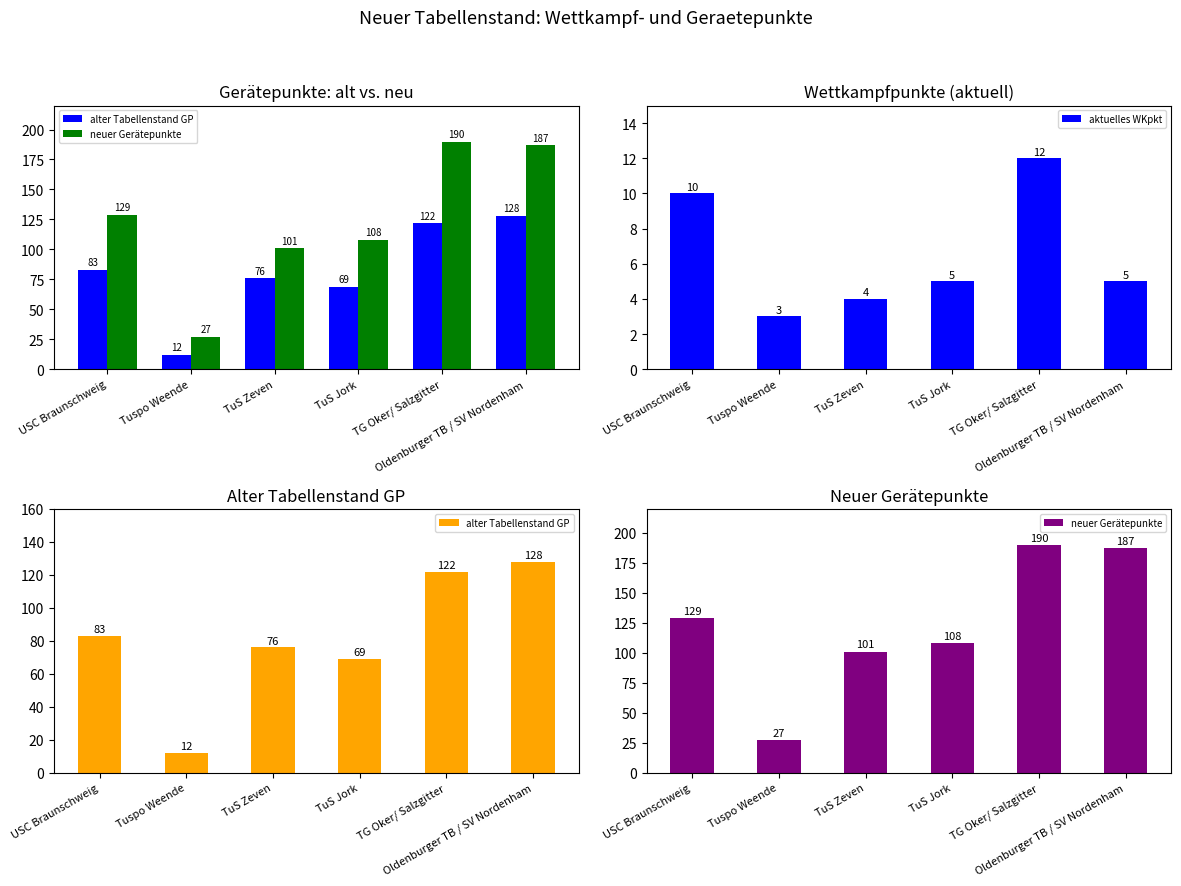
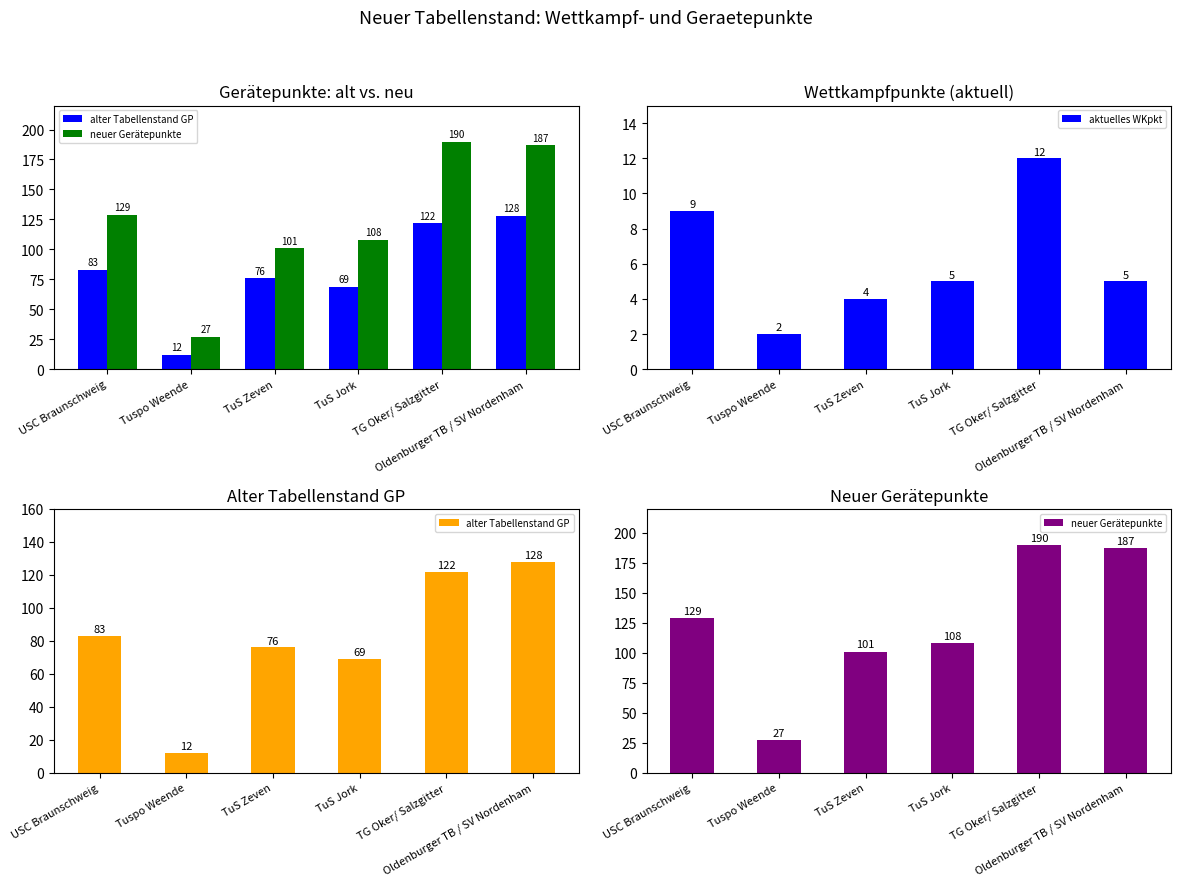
  {
    "Wettkampfpunkte (aktuell)": {
-     "USC Braunschweig": 10,
-     "Tuspo Weende": 3,
+     "USC Braunschweig": 9,
+     "Tuspo Weende": 2,
      "TuS Zeven": 4,
      "TuS Jork": 5,
      "TG Oker/ Salzgitter": 12,
      "Oldenburger TB / SV Nordenham": 5
    },
    "Alter Tabellenstand GP": {
      "USC Braunschweig": 83,
      "Tuspo Weende": 12,
      "TuS Zeven": 76,
      "TuS Jork": 69,
      "TG Oker/ Salzgitter": 122,
      "Oldenburger TB / SV Nordenham": 128
    },
    "Neuer Gerätepunkte": {
      "USC Braunschweig": 129,
      "Tuspo Weende": 27,
      "TuS Zeven": 101,
      "TuS Jork": 108,
      "TG Oker/ Salzgitter": 190,
      "Oldenburger TB / SV Nordenham": 187
    }
  }
